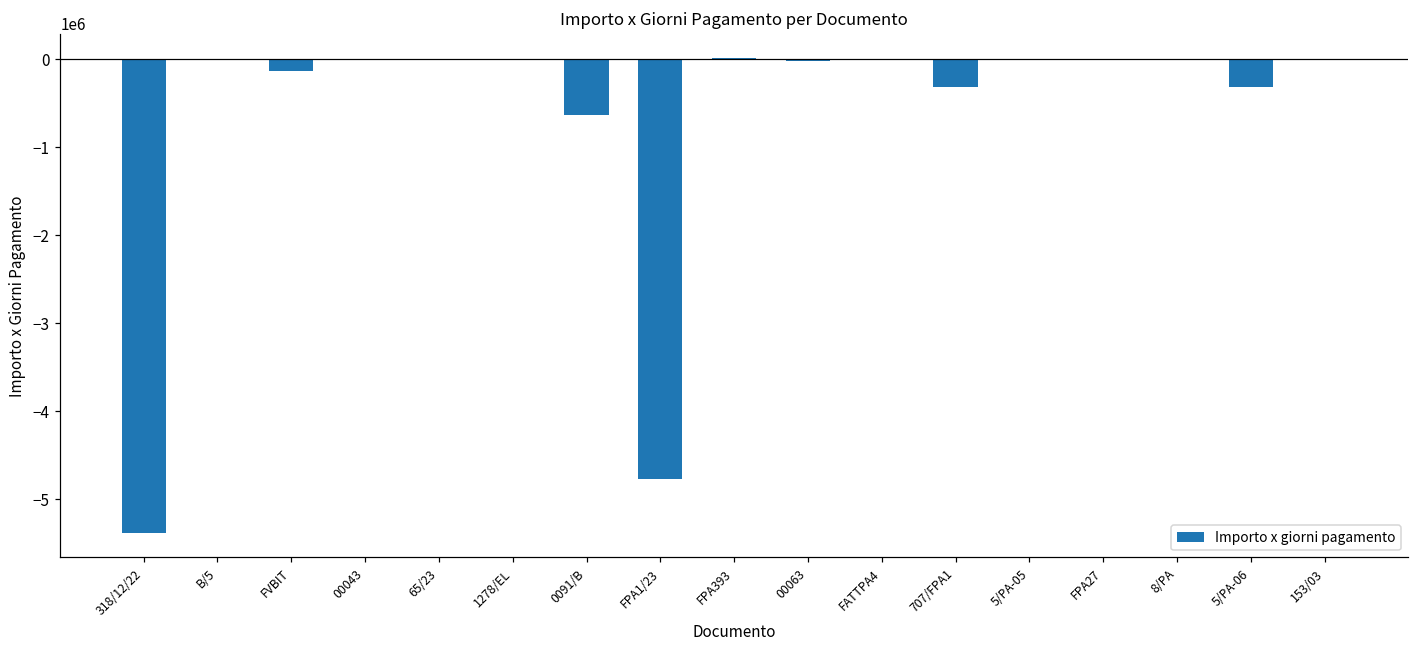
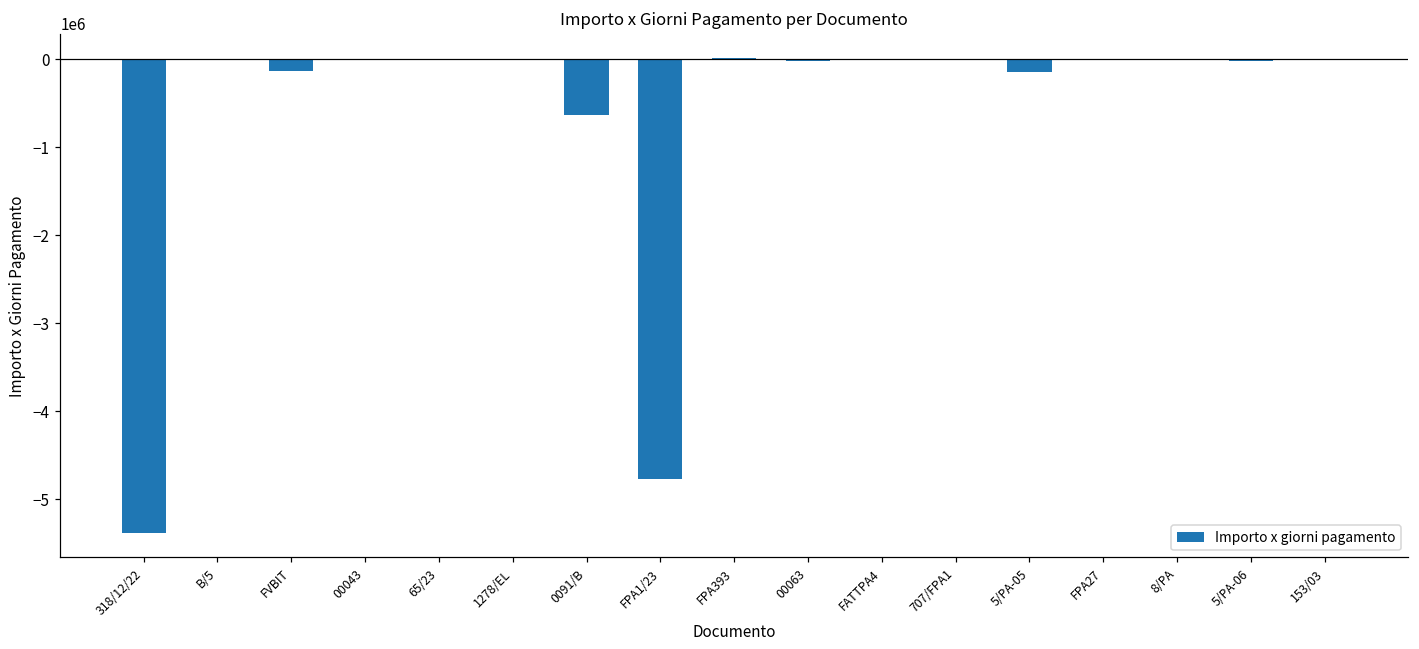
  {
    "318/12/22": -5400000,
    "FVBIT": -100000,
    "0091/B": -600000,
    "FPA1/23": -4800000,
-   "707/FPA1": -300000,
-   "5/PA-05": 0,
-   "5/PA-06": -300000
+   "707/FPA1": 0,
+   "5/PA-05": -100000,
+   "5/PA-06": 0
  }
